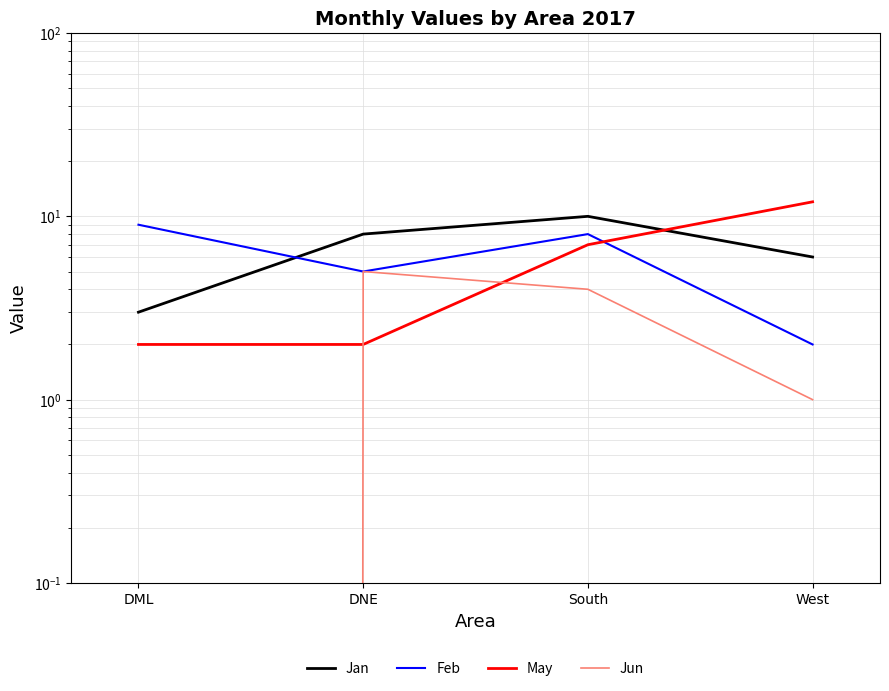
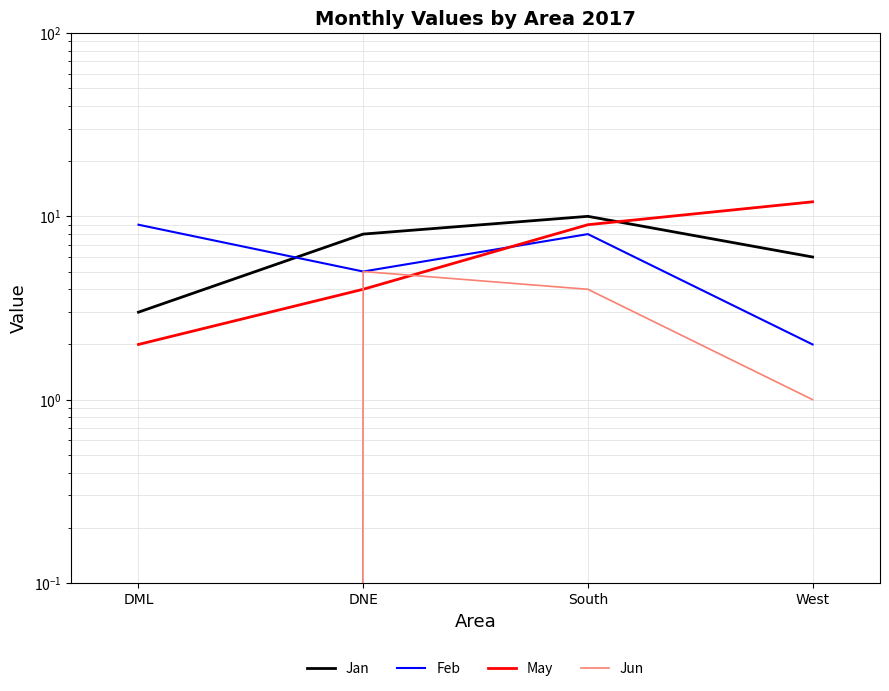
  {
    "Jan": {
      "DML": 3,
      "DNE": 8,
      "South": 10,
      "West": 6
    },
    "Feb": {
      "DML": 9,
      "South": 8,
      "West": 2
    },
    "May": {
      "DML": 2,
-     "DNE": 2,
-     "South": 7,
+     "DNE": 4,
+     "South": 9,
      "West": 12
    },
    "Jun": {
      "South": 4,
      "West": 1
    }
  }
